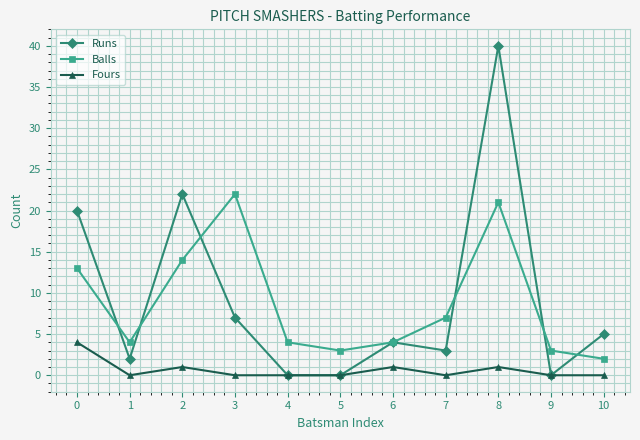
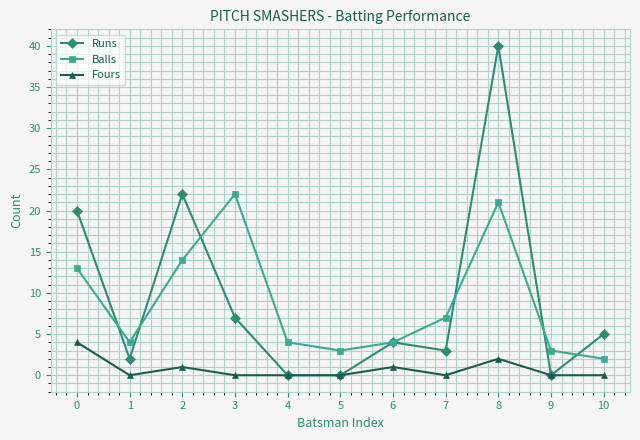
  {
    "Fours": {
      "0": 4,
      "1": 0,
      "2": 1,
      "3": 0,
      "6": 1,
      "7": 0,
-     "8": 1,
+     "8": 2,
      "10": 0
    }
  }
